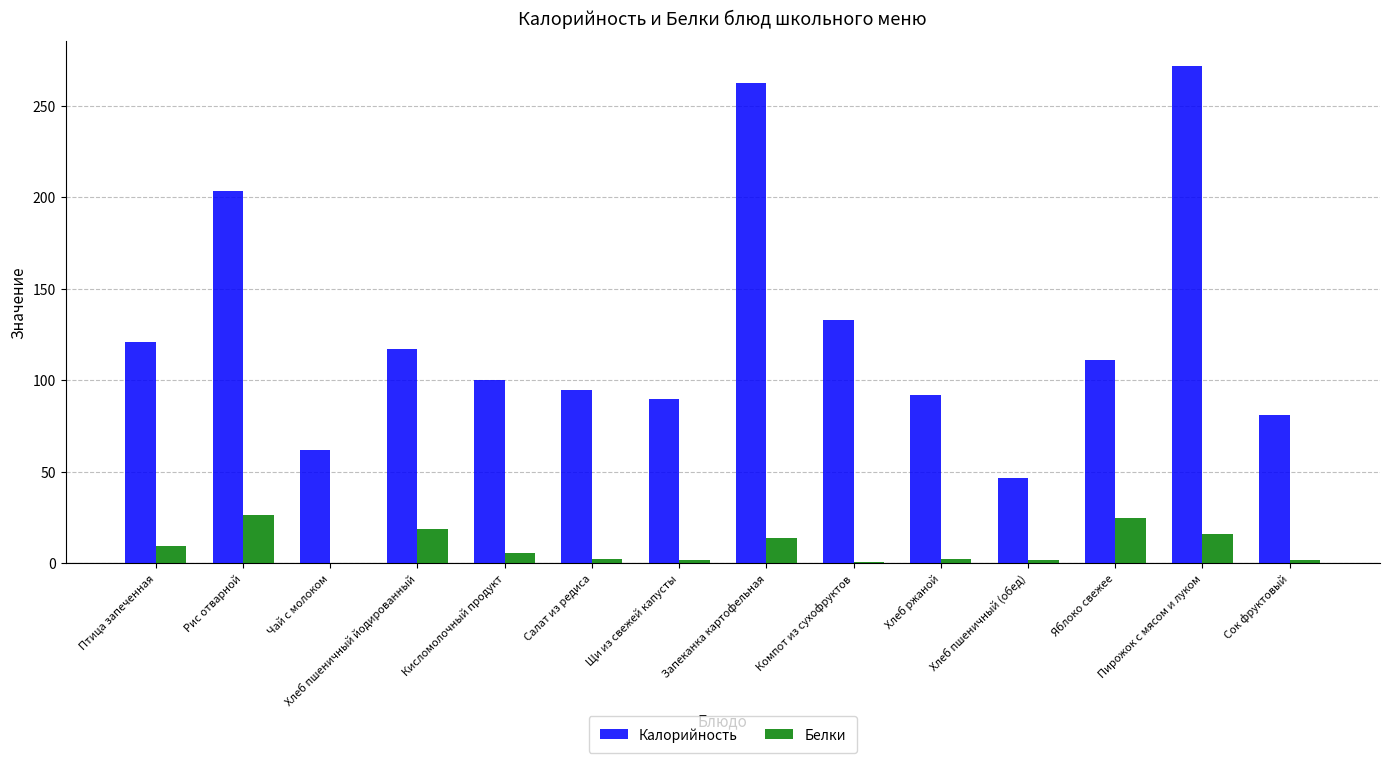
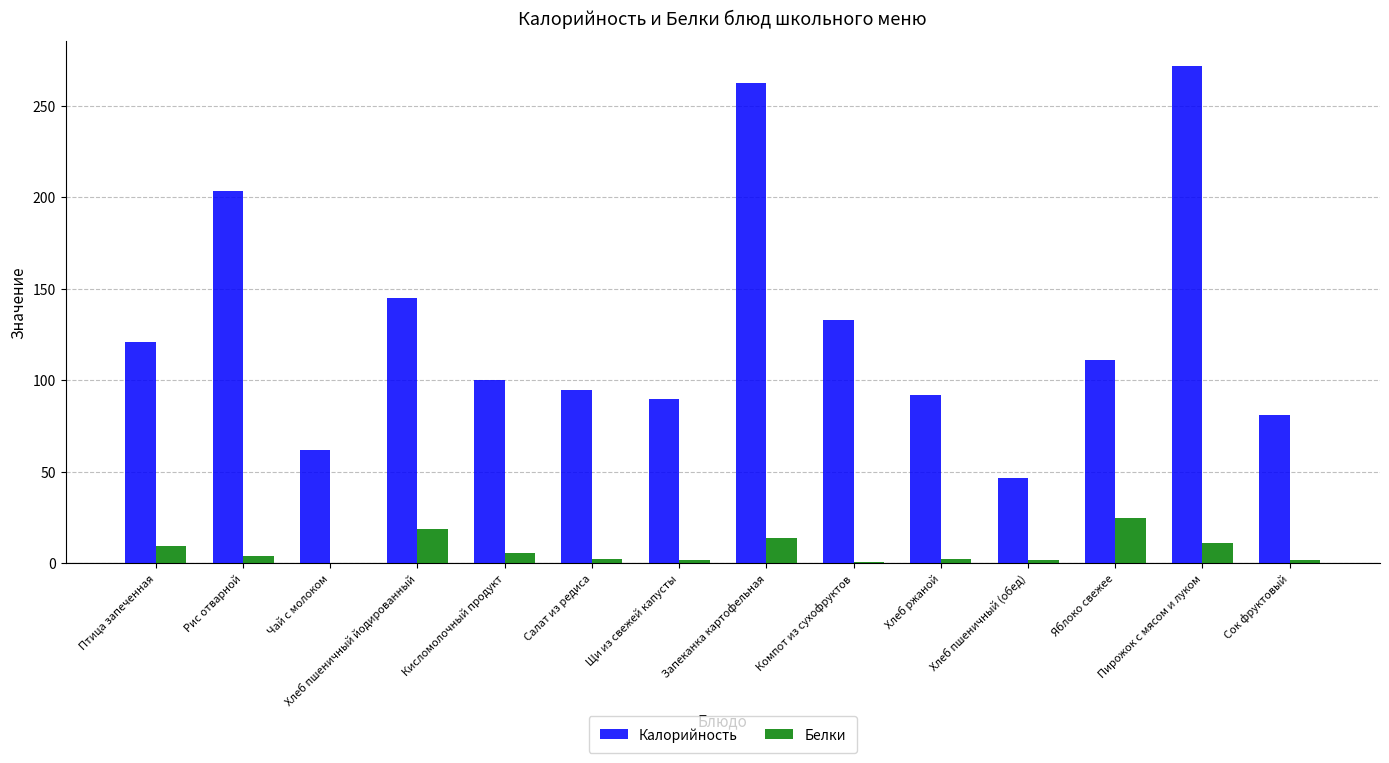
  {
    "Калорийность": {
      "Птица запеченная": 121,
      "Рис отварной": 204,
      "Чай с молоком": 62,
-     "Хлеб пшеничный йодированный": 117,
+     "Хлеб пшеничный йодированный": 145,
      "Кисломолочный продукт": 100,
      "Салат из редиса": 95,
      "Щи из свежей капусты": 90,
      "Запеканка картофельная": 262,
      "Компот из сухофруктов": 133,
      "Хлеб ржаной": 92,
      "Хлеб пшеничный (обед)": 47,
      "Яблоко свежее": 111,
      "Пирожок с мясом и луком": 272,
      "Сок фруктовый": 81
    },
    "Белки": {
      "Птица запеченная": 9,
-     "Рис отварной": 26,
+     "Рис отварной": 4,
      "Хлеб пшеничный йодированный": 19,
      "Кисломолочный продукт": 6,
      "Салат из редиса": 3,
      "Щи из свежей капусты": 2,
      "Запеканка картофельная": 14,
      "Хлеб ржаной": 2,
      "Хлеб пшеничный (обед)": 2,
      "Яблоко свежее": 25,
-     "Пирожок с мясом и луком": 16,
+     "Пирожок с мясом и луком": 11,
      "Сок фруктовый": 2
    }
  }
